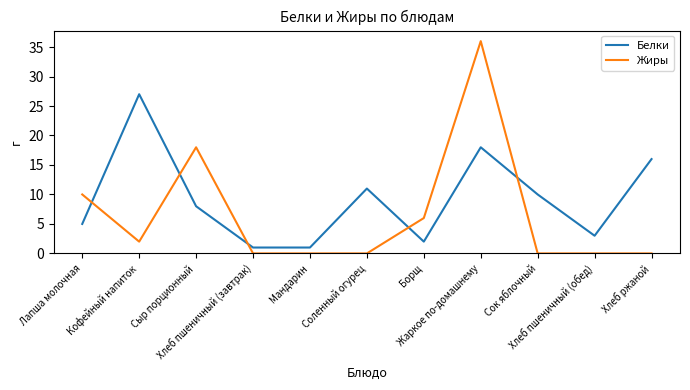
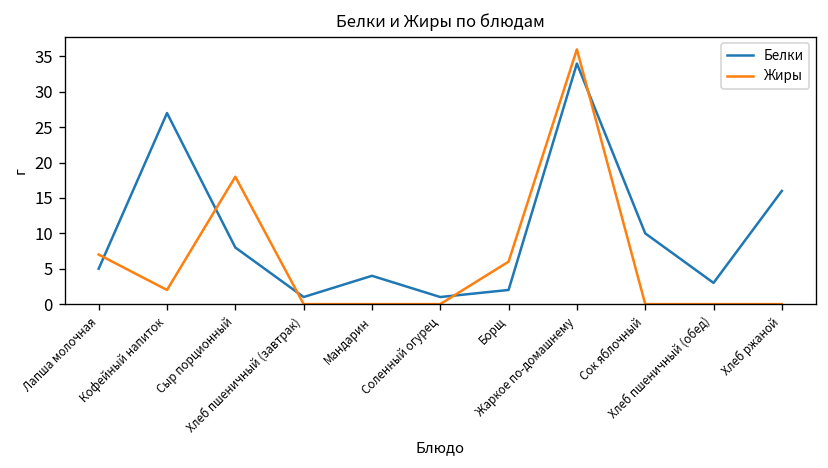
  {
    "Белки": {
      "Лапша молочная": 5,
      "Кофейный напиток": 27,
      "Сыр порционный": 8,
      "Хлеб пшеничный (завтрак)": 1,
-     "Мандарин": 1,
-     "Соленный огурец": 11,
+     "Мандарин": 4,
+     "Соленный огурец": 1,
      "Борщ": 2,
-     "Жаркое по-домашнему": 18,
+     "Жаркое по-домашнему": 34,
      "Сок яблочный": 10,
      "Хлеб пшеничный (обед)": 3,
      "Хлеб ржаной": 16
    },
    "Жиры": {
-     "Лапша молочная": 10,
+     "Лапша молочная": 7,
      "Кофейный напиток": 2,
      "Сыр порционный": 18,
      "Хлеб пшеничный (завтрак)": 0,
      "Мандарин": 0,
      "Соленный огурец": 0,
      "Борщ": 6,
      "Жаркое по-домашнему": 36,
      "Сок яблочный": 0,
      "Хлеб пшеничный (обед)": 0,
      "Хлеб ржаной": 0
    }
  }
